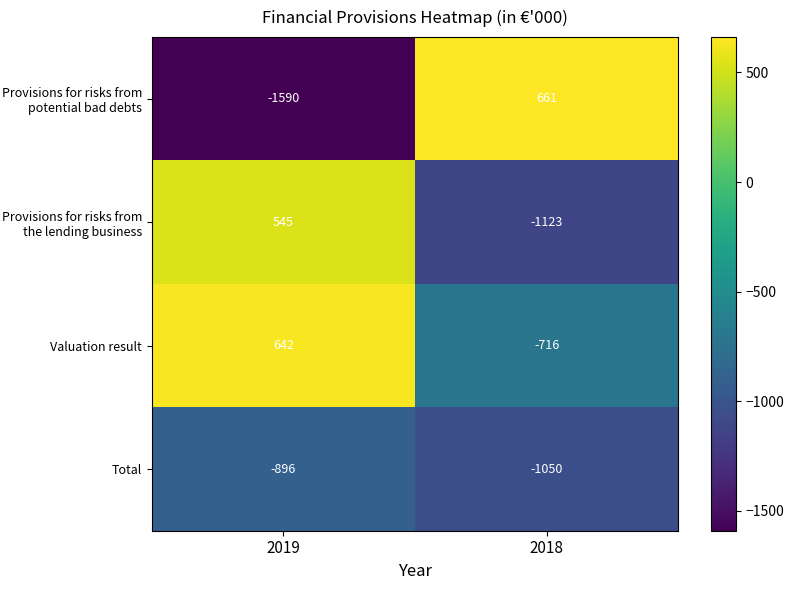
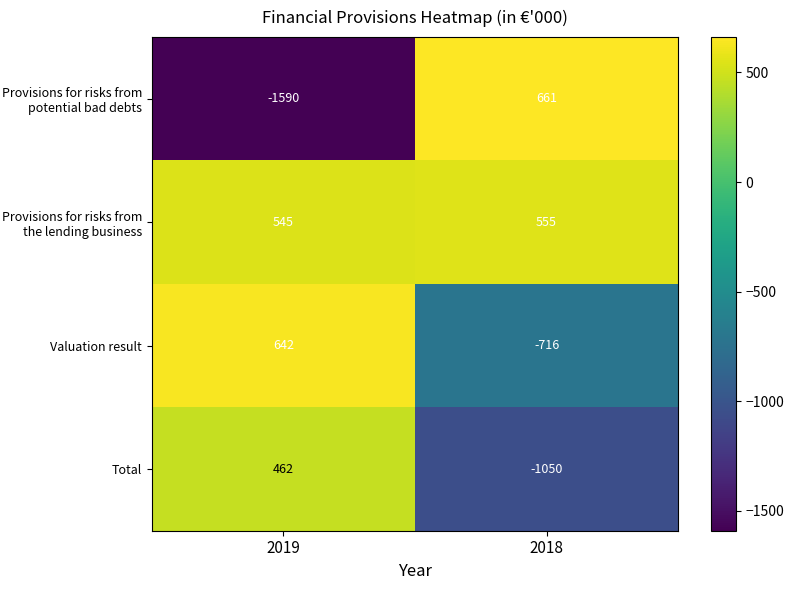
  {
    "Provisions for risks from potential bad debts": {
      "2019": -1590,
      "2018": 661
    },
    "Provisions for risks from the lending business": {
      "2019": 545,
-     "2018": -1123
+     "2018": 555
    },
    "Valuation result": {
      "2019": 642,
      "2018": -716
    },
    "Total": {
-     "2019": -896,
+     "2019": 462,
      "2018": -1050
    }
  }
